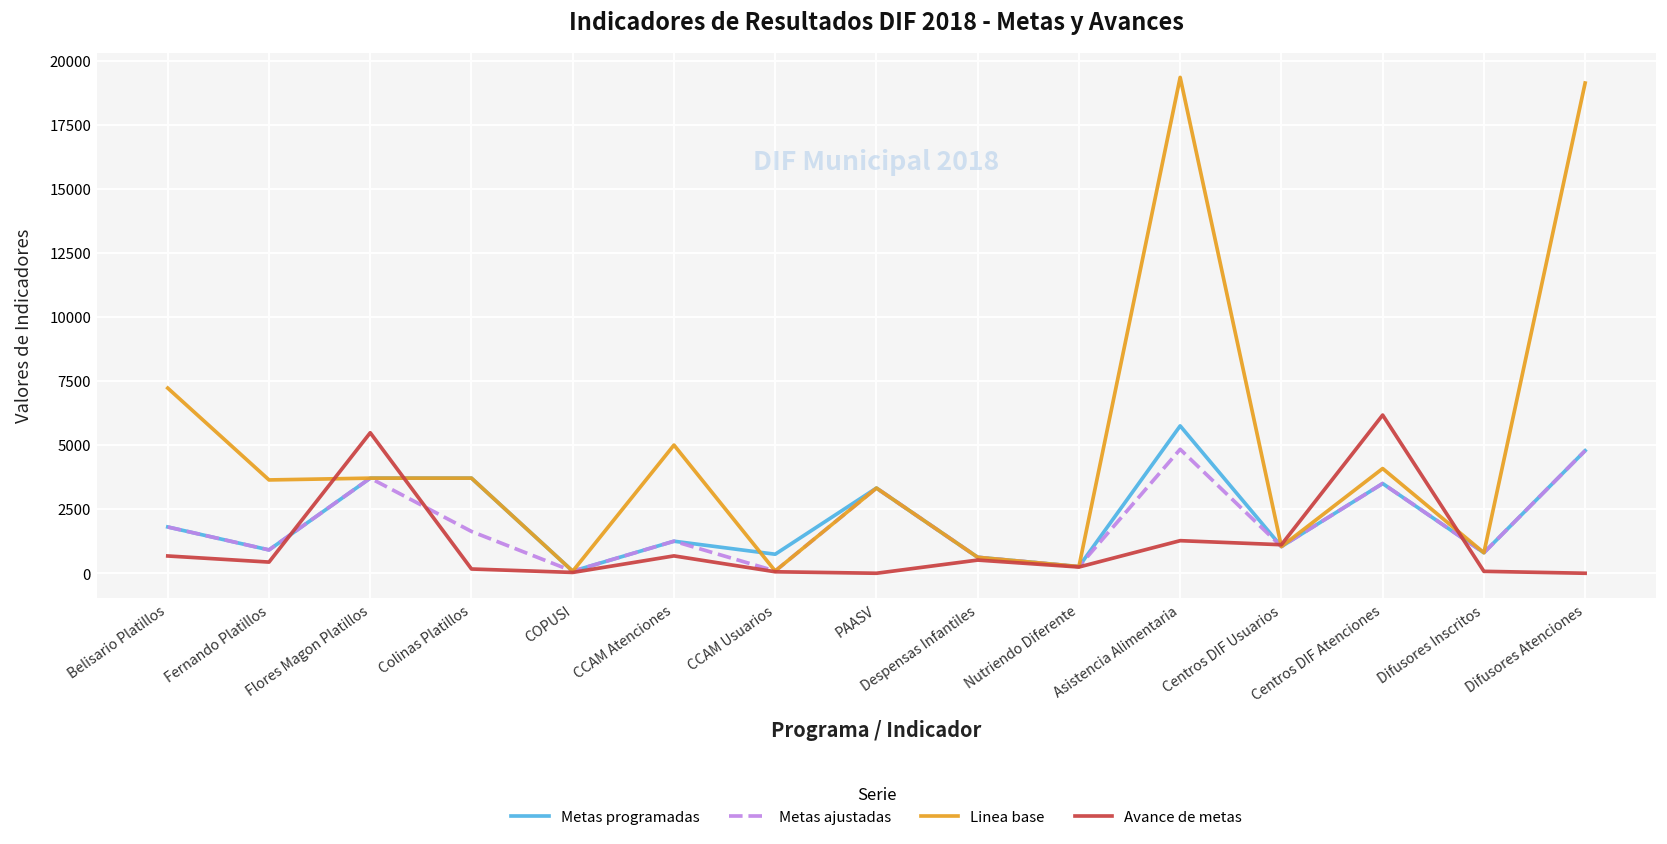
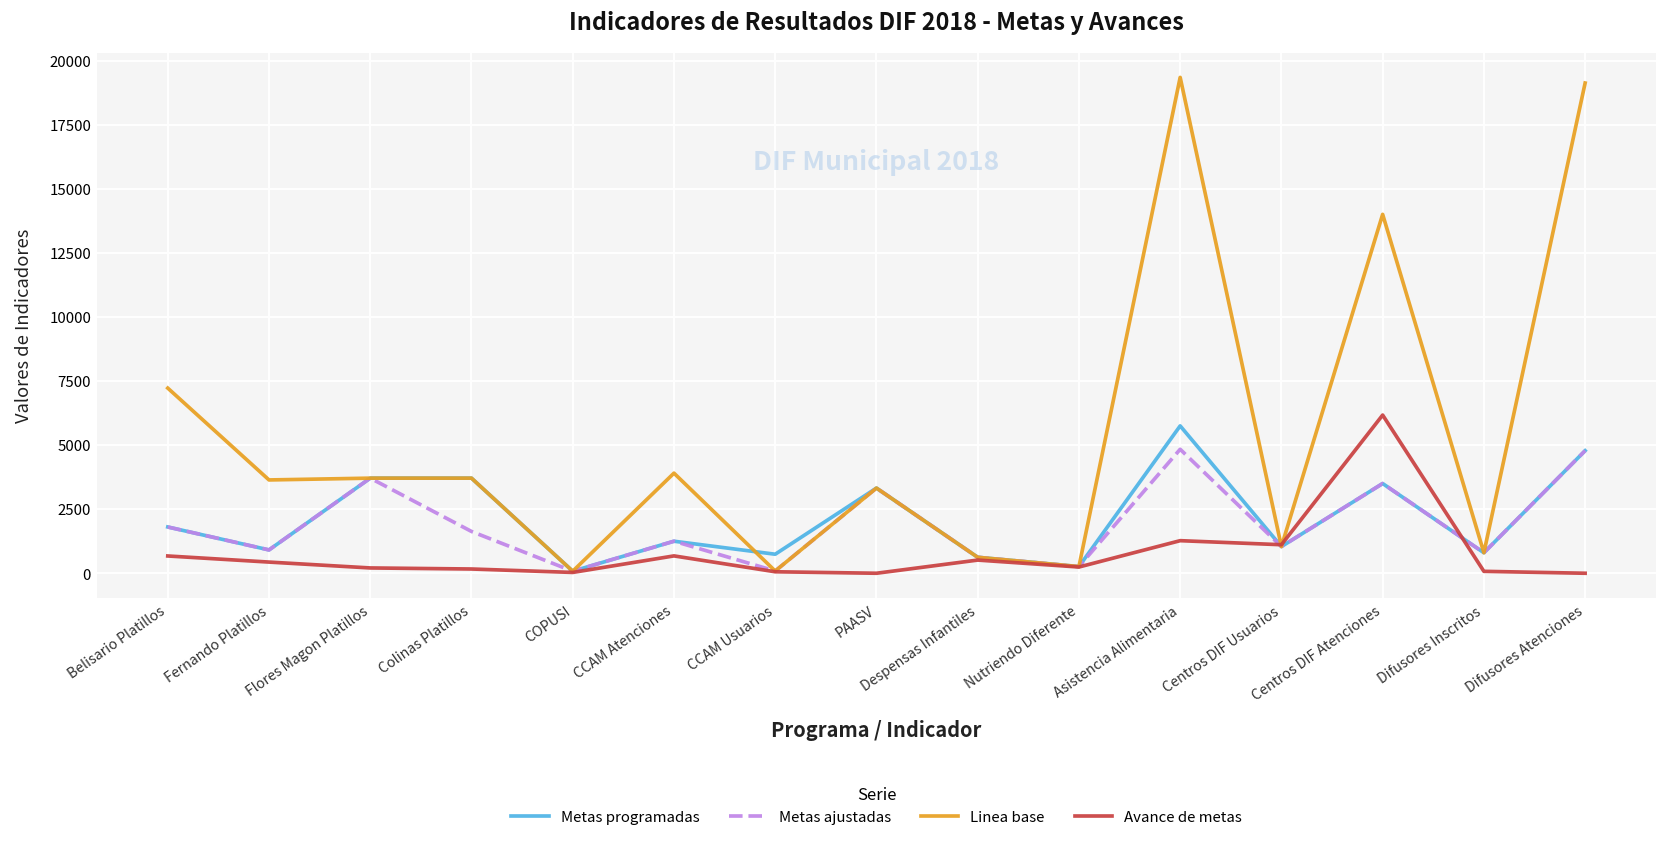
  {
    "Metas programadas": {
      "CCAM Usuarios": 700,
      "Asistencia Alimentaria": 5700
    },
    "Metas ajustadas": {
      "Colinas Platillos": 1600,
      "Asistencia Alimentaria": 4800
    },
    "Linea base": {
      "Belisario Platillos": 7200,
      "Fernando Platillos": 3600,
-     "CCAM Atenciones": 5000,
+     "CCAM Atenciones": 3900,
      "Asistencia Alimentaria": 19300,
-     "Centros DIF Atenciones": 4100,
+     "Centros DIF Atenciones": 14000,
      "Difusores Atenciones": 19100
    },
    "Avance de metas": {
      "Belisario Platillos": 700,
      "Fernando Platillos": 400,
-     "Flores Magon Platillos": 5500,
+     "Flores Magon Platillos": 200,
      "Colinas Platillos": 200,
      "CCAM Atenciones": 700,
      "PAASV": 0,
      "Asistencia Alimentaria": 1300,
      "Centros DIF Atenciones": 6200,
      "Difusores Inscritos": 100,
      "Difusores Atenciones": 0
    }
  }
